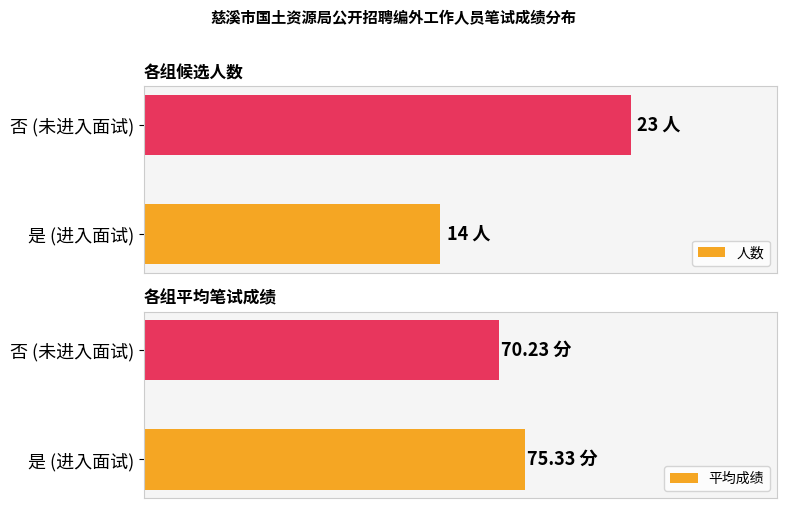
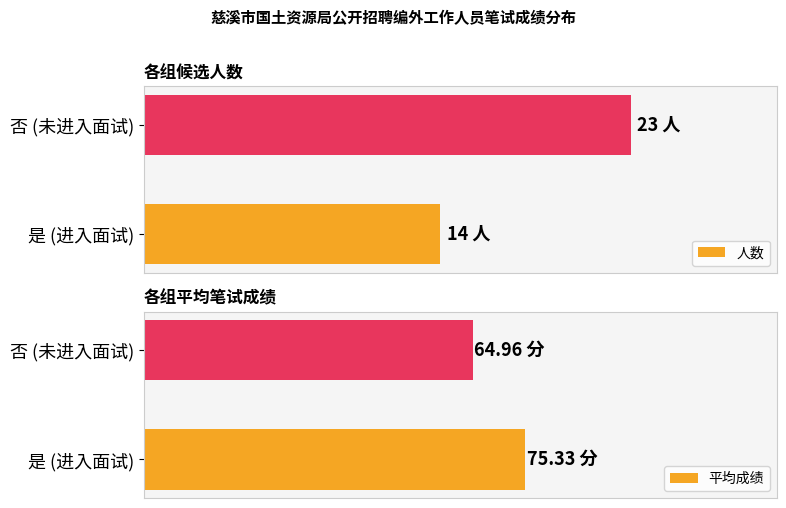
  {
    "各组候选人数": {
      "否 (未进入面试)": 23,
      "是 (进入面试)": 14
    },
    "各组平均笔试成绩": {
-     "否 (未进入面试)": 70.23,
+     "否 (未进入面试)": 64.96,
      "是 (进入面试)": 75.33
    }
  }
